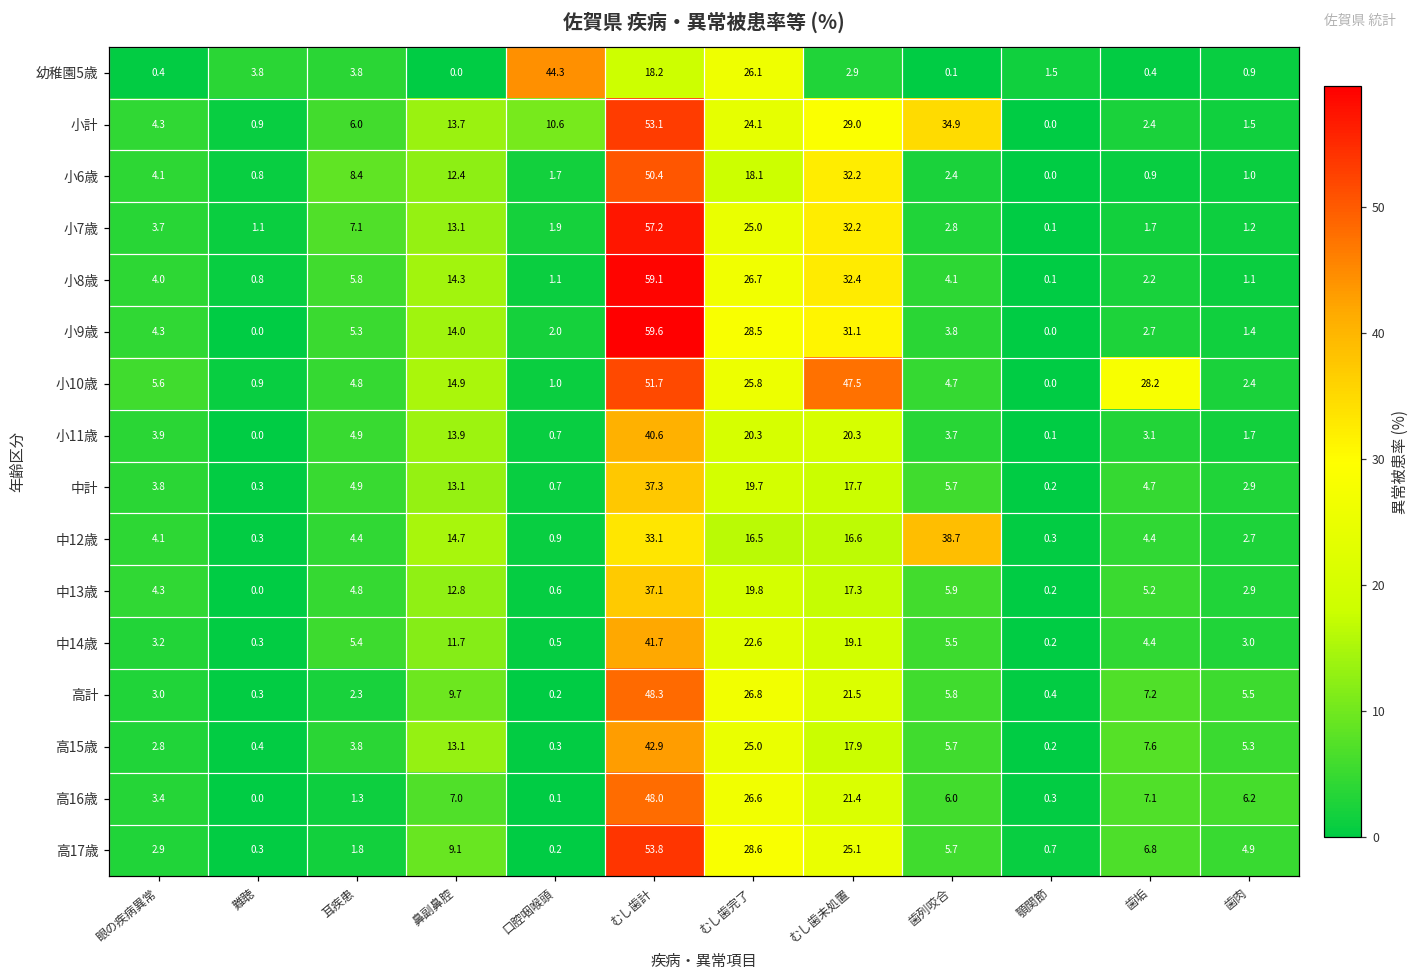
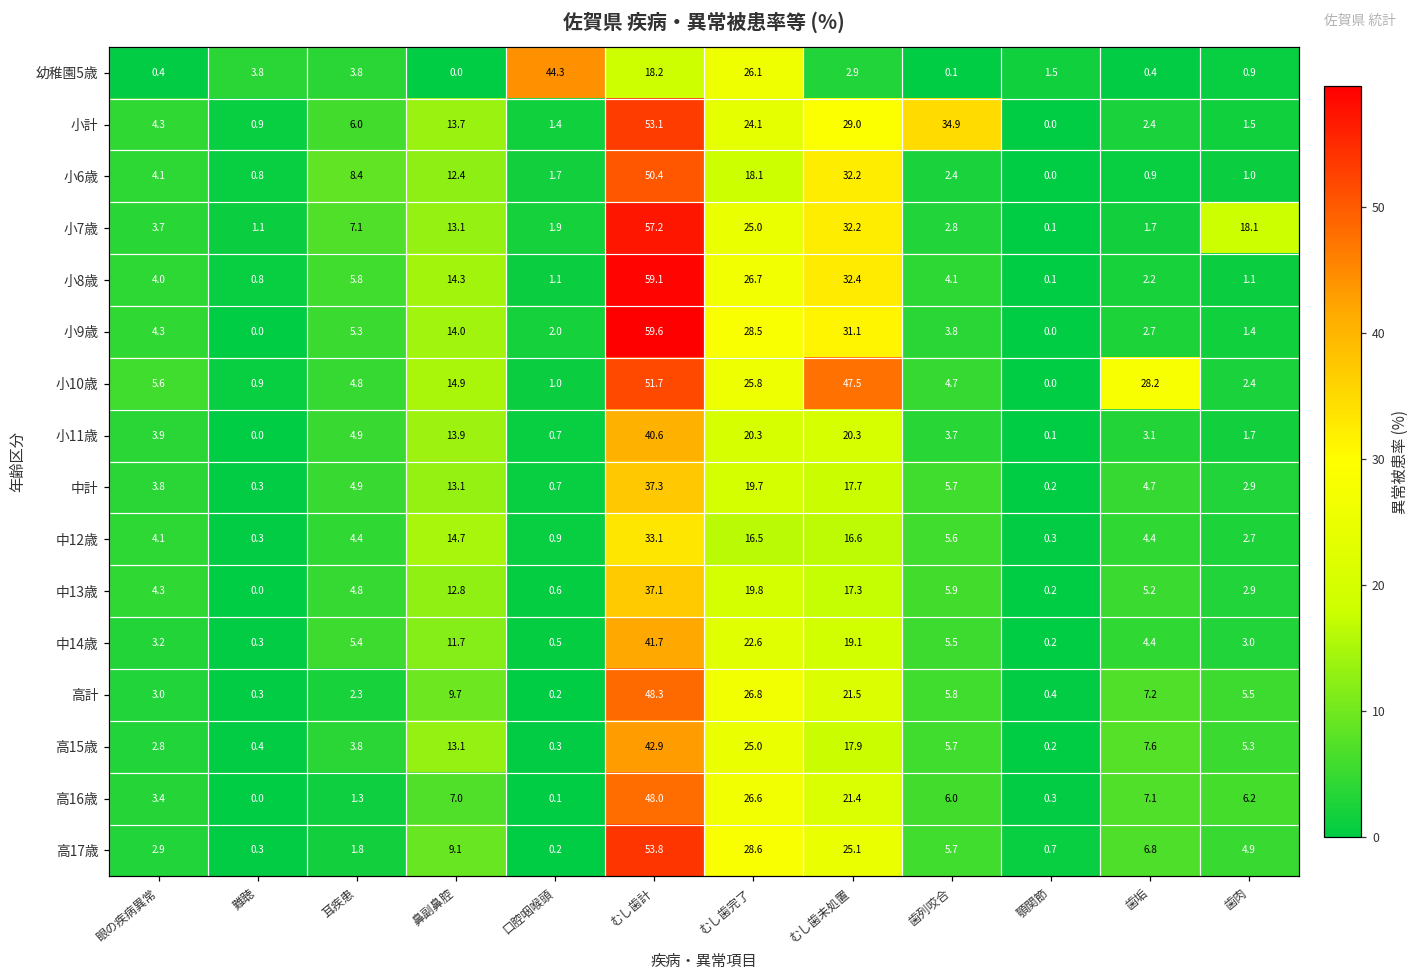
  {
    "幼稚園5歳": {
      "眼の疾病異常": 0.4,
      "難聴": 3.8,
      "耳疾患": 3.8,
      "鼻副鼻腔": 0.0,
      "口腔咽喉頭": 44.3,
      "むし歯計": 18.2,
      "むし歯完了": 26.1,
      "むし歯未処置": 2.9,
      "歯列咬合": 0.1,
      "顎関節": 1.5,
      "歯垢": 0.4,
      "歯肉": 0.9
    },
    "小計": {
      "眼の疾病異常": 4.3,
      "難聴": 0.9,
      "耳疾患": 6.0,
      "鼻副鼻腔": 13.7,
-     "口腔咽喉頭": 10.6,
+     "口腔咽喉頭": 1.4,
      "むし歯計": 53.1,
      "むし歯完了": 24.1,
      "むし歯未処置": 29.0,
      "歯列咬合": 34.9,
      "顎関節": 0.0,
      "歯垢": 2.4,
      "歯肉": 1.5
    },
    "小6歳": {
      "眼の疾病異常": 4.1,
      "難聴": 0.8,
      "耳疾患": 8.4,
      "鼻副鼻腔": 12.4,
      "口腔咽喉頭": 1.7,
      "むし歯計": 50.4,
      "むし歯完了": 18.1,
      "むし歯未処置": 32.2,
      "歯列咬合": 2.4,
      "顎関節": 0.0,
      "歯垢": 0.9,
      "歯肉": 1.0
    },
    "小7歳": {
      "眼の疾病異常": 3.7,
      "難聴": 1.1,
      "耳疾患": 7.1,
      "鼻副鼻腔": 13.1,
      "口腔咽喉頭": 1.9,
      "むし歯計": 57.2,
      "むし歯完了": 25.0,
      "むし歯未処置": 32.2,
      "歯列咬合": 2.8,
      "顎関節": 0.1,
      "歯垢": 1.7,
-     "歯肉": 1.2
+     "歯肉": 18.1
    },
    "小8歳": {
      "眼の疾病異常": 4.0,
      "難聴": 0.8,
      "耳疾患": 5.8,
      "鼻副鼻腔": 14.3,
      "口腔咽喉頭": 1.1,
      "むし歯計": 59.1,
      "むし歯完了": 26.7,
      "むし歯未処置": 32.4,
      "歯列咬合": 4.1,
      "顎関節": 0.1,
      "歯垢": 2.2,
      "歯肉": 1.1
    },
    "小9歳": {
      "眼の疾病異常": 4.3,
      "難聴": 0.0,
      "耳疾患": 5.3,
      "鼻副鼻腔": 14.0,
      "口腔咽喉頭": 2.0,
      "むし歯計": 59.6,
      "むし歯完了": 28.5,
      "むし歯未処置": 31.1,
      "歯列咬合": 3.8,
      "顎関節": 0.0,
      "歯垢": 2.7,
      "歯肉": 1.4
    },
    "小10歳": {
      "眼の疾病異常": 5.6,
      "難聴": 0.9,
      "耳疾患": 4.8,
      "鼻副鼻腔": 14.9,
      "口腔咽喉頭": 1.0,
      "むし歯計": 51.7,
      "むし歯完了": 25.8,
      "むし歯未処置": 47.5,
      "歯列咬合": 4.7,
      "顎関節": 0.0,
      "歯垢": 28.2,
      "歯肉": 2.4
    },
    "小11歳": {
      "眼の疾病異常": 3.9,
      "難聴": 0.0,
      "耳疾患": 4.9,
      "鼻副鼻腔": 13.9,
      "口腔咽喉頭": 0.7,
      "むし歯計": 40.6,
      "むし歯完了": 20.3,
      "むし歯未処置": 20.3,
      "歯列咬合": 3.7,
      "顎関節": 0.1,
      "歯垢": 3.1,
      "歯肉": 1.7
    },
    "中計": {
      "眼の疾病異常": 3.8,
      "難聴": 0.3,
      "耳疾患": 4.9,
      "鼻副鼻腔": 13.1,
      "口腔咽喉頭": 0.7,
      "むし歯計": 37.3,
      "むし歯完了": 19.7,
      "むし歯未処置": 17.7,
      "歯列咬合": 5.7,
      "顎関節": 0.2,
      "歯垢": 4.7,
      "歯肉": 2.9
    },
    "中12歳": {
      "眼の疾病異常": 4.1,
      "難聴": 0.3,
      "耳疾患": 4.4,
      "鼻副鼻腔": 14.7,
      "口腔咽喉頭": 0.9,
      "むし歯計": 33.1,
      "むし歯完了": 16.5,
      "むし歯未処置": 16.6,
-     "歯列咬合": 38.7,
+     "歯列咬合": 5.6,
      "顎関節": 0.3,
      "歯垢": 4.4,
      "歯肉": 2.7
    },
    "中13歳": {
      "眼の疾病異常": 4.3,
      "難聴": 0.0,
      "耳疾患": 4.8,
      "鼻副鼻腔": 12.8,
      "口腔咽喉頭": 0.6,
      "むし歯計": 37.1,
      "むし歯完了": 19.8,
      "むし歯未処置": 17.3,
      "歯列咬合": 5.9,
      "顎関節": 0.2,
      "歯垢": 5.2,
      "歯肉": 2.9
    },
    "中14歳": {
      "眼の疾病異常": 3.2,
      "難聴": 0.3,
      "耳疾患": 5.4,
      "鼻副鼻腔": 11.7,
      "口腔咽喉頭": 0.5,
      "むし歯計": 41.7,
      "むし歯完了": 22.6,
      "むし歯未処置": 19.1,
      "歯列咬合": 5.5,
      "顎関節": 0.2,
      "歯垢": 4.4,
      "歯肉": 3.0
    },
    "高計": {
      "眼の疾病異常": 3.0,
      "難聴": 0.3,
      "耳疾患": 2.3,
      "鼻副鼻腔": 9.7,
      "口腔咽喉頭": 0.2,
      "むし歯計": 48.3,
      "むし歯完了": 26.8,
      "むし歯未処置": 21.5,
      "歯列咬合": 5.8,
      "顎関節": 0.4,
      "歯垢": 7.2,
      "歯肉": 5.5
    },
    "高15歳": {
      "眼の疾病異常": 2.8,
      "難聴": 0.4,
      "耳疾患": 3.8,
      "鼻副鼻腔": 13.1,
      "口腔咽喉頭": 0.3,
      "むし歯計": 42.9,
      "むし歯完了": 25.0,
      "むし歯未処置": 17.9,
      "歯列咬合": 5.7,
      "顎関節": 0.2,
      "歯垢": 7.6,
      "歯肉": 5.3
    },
    "高16歳": {
      "眼の疾病異常": 3.4,
      "難聴": 0.0,
      "耳疾患": 1.3,
      "鼻副鼻腔": 7.0,
      "口腔咽喉頭": 0.1,
      "むし歯計": 48.0,
      "むし歯完了": 26.6,
      "むし歯未処置": 21.4,
      "歯列咬合": 6.0,
      "顎関節": 0.3,
      "歯垢": 7.1,
      "歯肉": 6.2
    },
    "高17歳": {
      "眼の疾病異常": 2.9,
      "難聴": 0.3,
      "耳疾患": 1.8,
      "鼻副鼻腔": 9.1,
      "口腔咽喉頭": 0.2,
      "むし歯計": 53.8,
      "むし歯完了": 28.6,
      "むし歯未処置": 25.1,
      "歯列咬合": 5.7,
      "顎関節": 0.7,
      "歯垢": 6.8,
      "歯肉": 4.9
    }
  }
